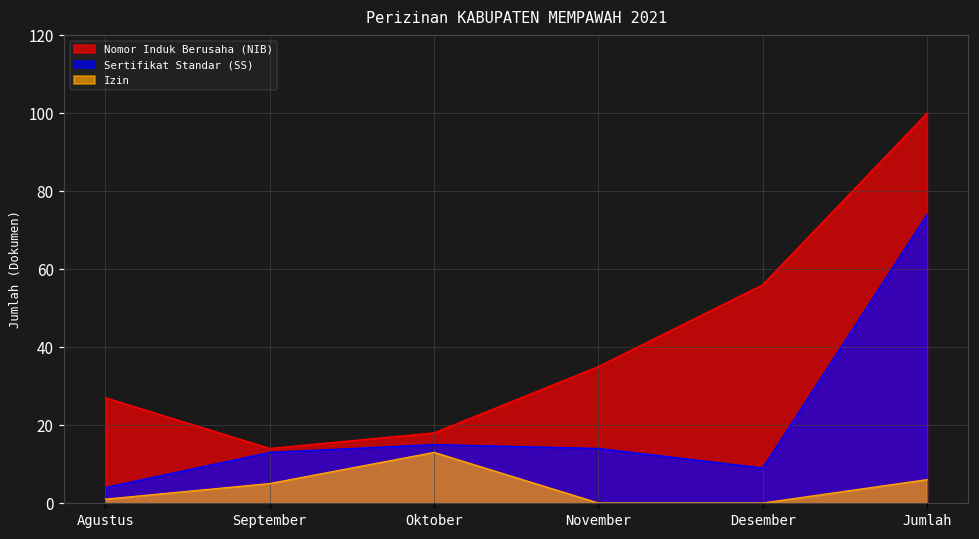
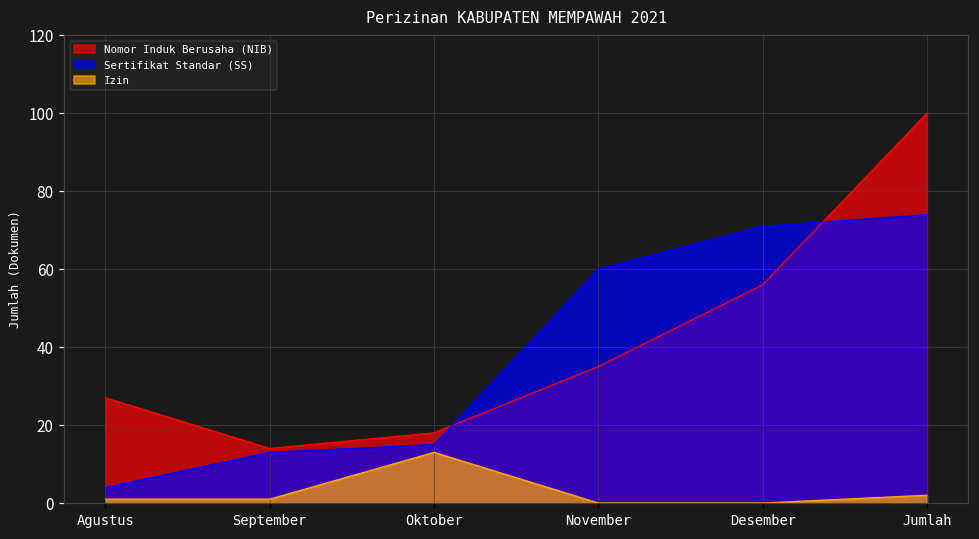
  {
    "Nomor Induk Berusaha (NIB)": {
      "Agustus": 27,
      "September": 14,
      "Oktober": 18,
      "November": 35,
      "Desember": 56,
      "Jumlah": 100
    },
    "Sertifikat Standar (SS)": {
      "Agustus": 4,
      "September": 13,
      "Oktober": 15,
-     "November": 14,
-     "Desember": 9,
+     "November": 60,
+     "Desember": 71,
      "Jumlah": 74
    },
    "Izin": {
      "Agustus": 1,
-     "September": 5,
+     "September": 1,
      "Oktober": 13,
      "November": 0,
      "Desember": 0,
-     "Jumlah": 6
+     "Jumlah": 2
    }
  }
